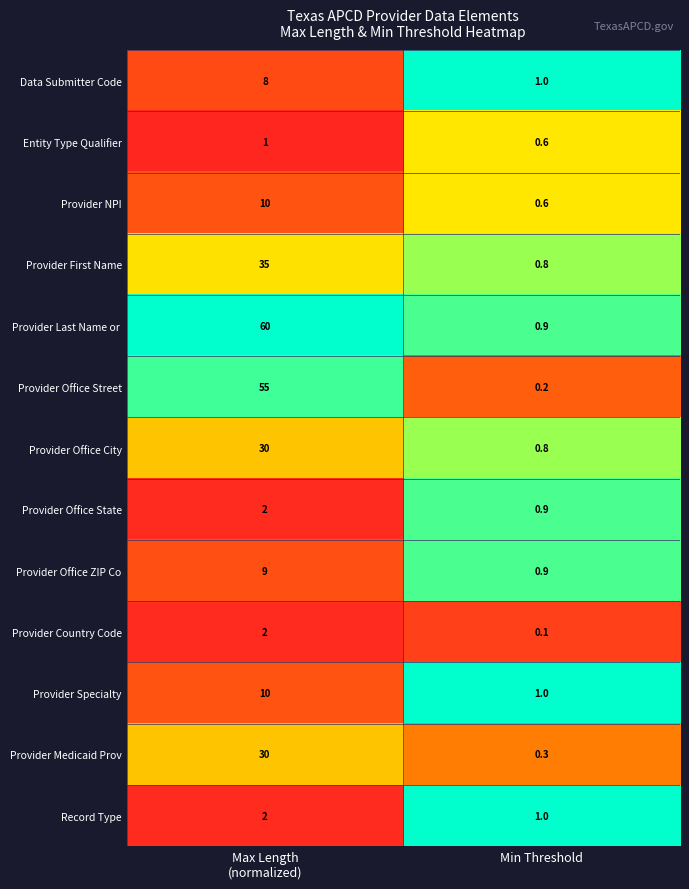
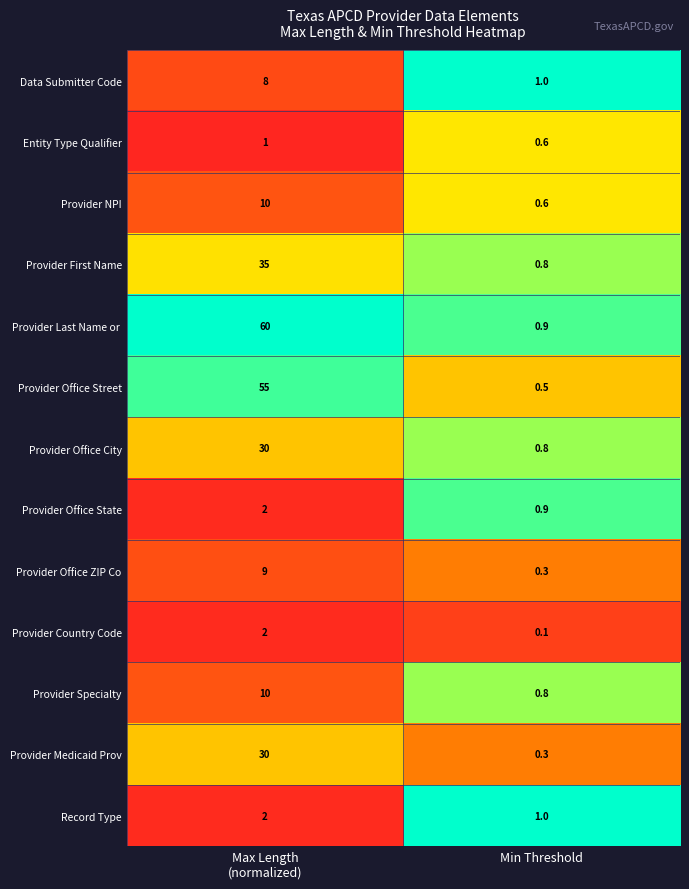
  {
    "Data Submitter Code": {
      "Max Length (normalized)": 8,
      "Min Threshold": 1.0
    },
    "Entity Type Qualifier": {
      "Max Length (normalized)": 1,
      "Min Threshold": 0.6
    },
    "Provider NPI": {
      "Max Length (normalized)": 10,
      "Min Threshold": 0.6
    },
    "Provider First Name": {
      "Max Length (normalized)": 35,
      "Min Threshold": 0.8
    },
    "Provider Last Name or": {
      "Max Length (normalized)": 60,
      "Min Threshold": 0.9
    },
    "Provider Office Street": {
      "Max Length (normalized)": 55,
-     "Min Threshold": 0.2
+     "Min Threshold": 0.5
    },
    "Provider Office City": {
      "Max Length (normalized)": 30,
      "Min Threshold": 0.8
    },
    "Provider Office State": {
      "Max Length (normalized)": 2,
      "Min Threshold": 0.9
    },
    "Provider Office ZIP Co": {
      "Max Length (normalized)": 9,
-     "Min Threshold": 0.9
+     "Min Threshold": 0.3
    },
    "Provider Country Code": {
      "Max Length (normalized)": 2,
      "Min Threshold": 0.1
    },
    "Provider Specialty": {
      "Max Length (normalized)": 10,
-     "Min Threshold": 1.0
+     "Min Threshold": 0.8
    },
    "Provider Medicaid Prov": {
      "Max Length (normalized)": 30,
      "Min Threshold": 0.3
    },
    "Record Type": {
      "Max Length (normalized)": 2,
      "Min Threshold": 1.0
    }
  }
